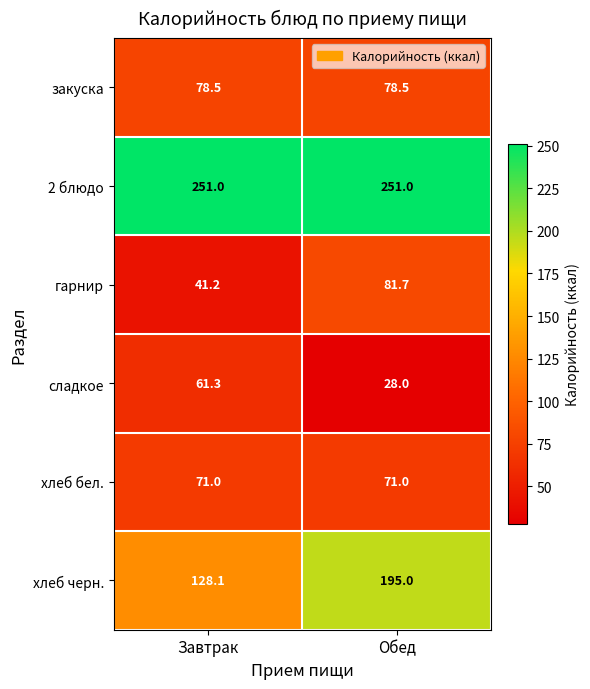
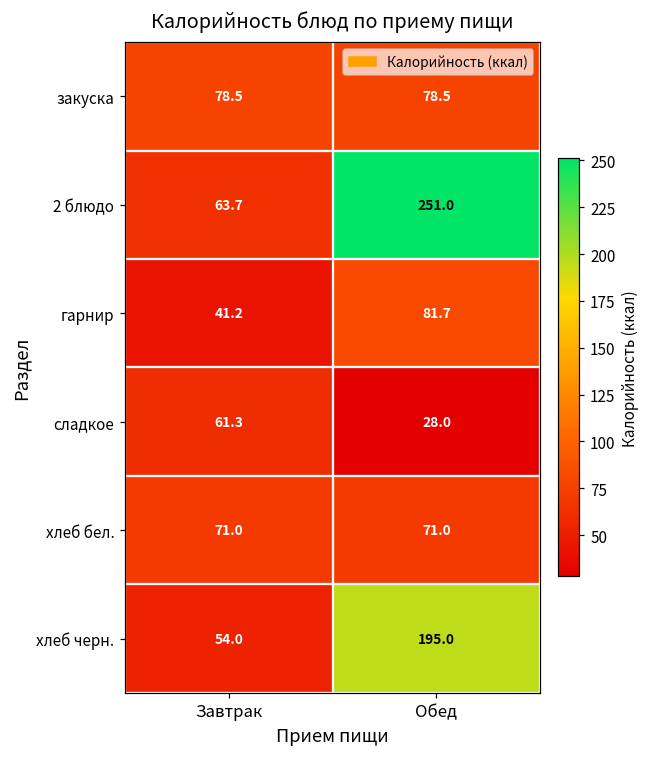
  {
    "закуска": {
      "Завтрак": 78.5,
      "Обед": 78.5
    },
    "2 блюдо": {
-     "Завтрак": 251.0,
+     "Завтрак": 63.7,
      "Обед": 251.0
    },
    "гарнир": {
      "Завтрак": 41.2,
      "Обед": 81.7
    },
    "сладкое": {
      "Завтрак": 61.3,
      "Обед": 28.0
    },
    "хлеб бел.": {
      "Завтрак": 71.0,
      "Обед": 71.0
    },
    "хлеб черн.": {
-     "Завтрак": 128.1,
+     "Завтрак": 54.0,
      "Обед": 195.0
    }
  }
